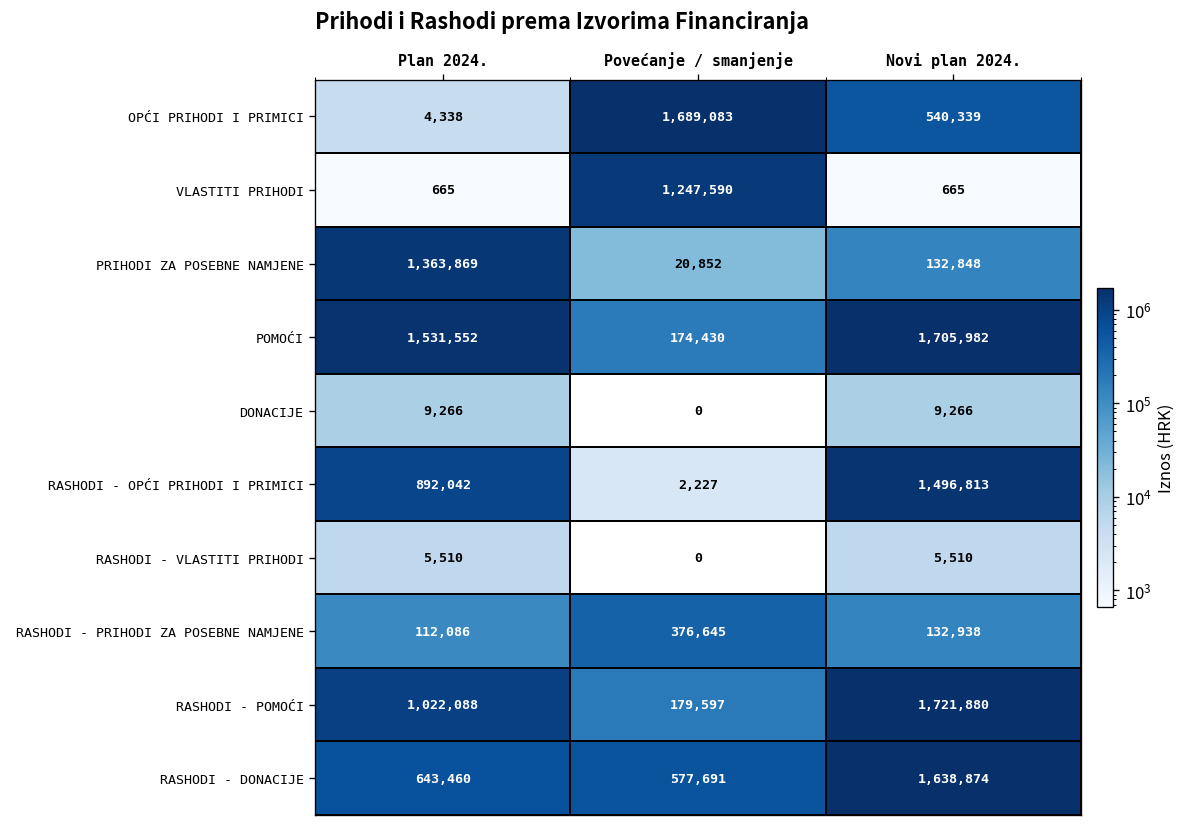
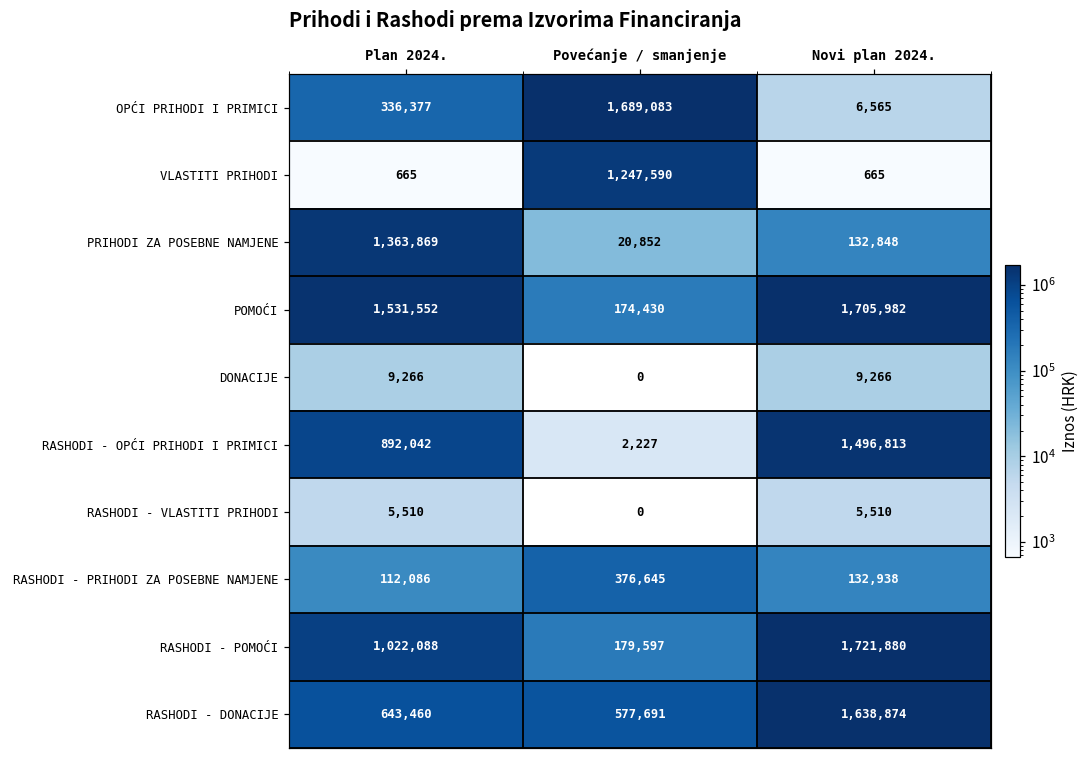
  {
    "OPĆI PRIHODI I PRIMICI": {
-     "Plan 2024.": "4,338",
+     "Plan 2024.": "336,377",
      "Povećanje / smanjenje": "1,689,083",
-     "Novi plan 2024.": "540,339"
+     "Novi plan 2024.": "6,565"
    },
    "VLASTITI PRIHODI": {
      "Plan 2024.": "665",
      "Povećanje / smanjenje": "1,247,590",
      "Novi plan 2024.": "665"
    },
    "PRIHODI ZA POSEBNE NAMJENE": {
      "Plan 2024.": "1,363,869",
      "Povećanje / smanjenje": "20,852",
      "Novi plan 2024.": "132,848"
    },
    "POMOĆI": {
      "Plan 2024.": "1,531,552",
      "Povećanje / smanjenje": "174,430",
      "Novi plan 2024.": "1,705,982"
    },
    "DONACIJE": {
      "Plan 2024.": "9,266",
      "Povećanje / smanjenje": "0",
      "Novi plan 2024.": "9,266"
    },
    "RASHODI - OPĆI PRIHODI I PRIMICI": {
      "Plan 2024.": "892,042",
      "Povećanje / smanjenje": "2,227",
      "Novi plan 2024.": "1,496,813"
    },
    "RASHODI - VLASTITI PRIHODI": {
      "Plan 2024.": "5,510",
      "Povećanje / smanjenje": "0",
      "Novi plan 2024.": "5,510"
    },
    "RASHODI - PRIHODI ZA POSEBNE NAMJENE": {
      "Plan 2024.": "112,086",
      "Povećanje / smanjenje": "376,645",
      "Novi plan 2024.": "132,938"
    },
    "RASHODI - POMOĆI": {
      "Plan 2024.": "1,022,088",
      "Povećanje / smanjenje": "179,597",
      "Novi plan 2024.": "1,721,880"
    },
    "RASHODI - DONACIJE": {
      "Plan 2024.": "643,460",
      "Povećanje / smanjenje": "577,691",
      "Novi plan 2024.": "1,638,874"
    }
  }
